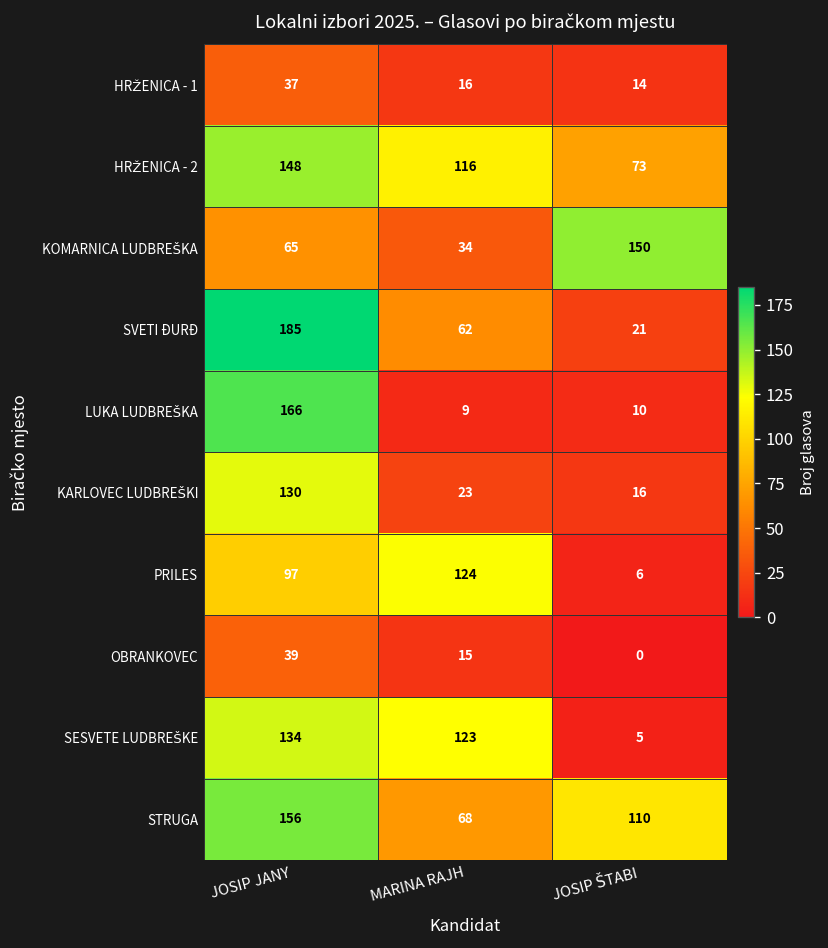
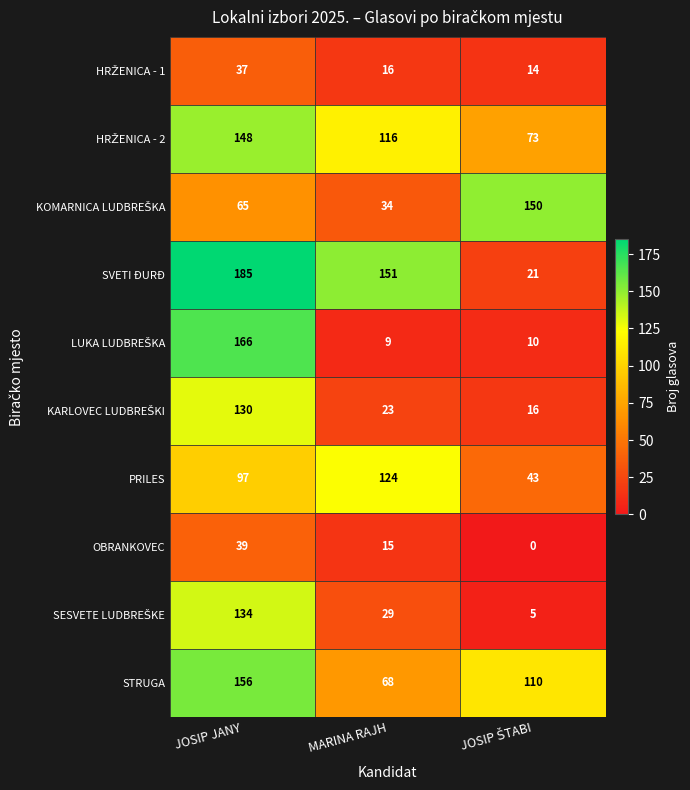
  {
    "HRŽENICA - 1": {
      "JOSIP JANY": 37,
      "MARINA RAJH": 16,
      "JOSIP ŠTABI": 14
    },
    "HRŽENICA - 2": {
      "JOSIP JANY": 148,
      "MARINA RAJH": 116,
      "JOSIP ŠTABI": 73
    },
    "KOMARNICA LUDBREŠKA": {
      "JOSIP JANY": 65,
      "MARINA RAJH": 34,
      "JOSIP ŠTABI": 150
    },
    "SVETI ĐURĐ": {
      "JOSIP JANY": 185,
-     "MARINA RAJH": 62,
+     "MARINA RAJH": 151,
      "JOSIP ŠTABI": 21
    },
    "LUKA LUDBREŠKA": {
      "JOSIP JANY": 166,
      "MARINA RAJH": 9,
      "JOSIP ŠTABI": 10
    },
    "KARLOVEC LUDBREŠKI": {
      "JOSIP JANY": 130,
      "MARINA RAJH": 23,
      "JOSIP ŠTABI": 16
    },
    "PRILES": {
      "JOSIP JANY": 97,
      "MARINA RAJH": 124,
-     "JOSIP ŠTABI": 6
+     "JOSIP ŠTABI": 43
    },
    "OBRANKOVEC": {
      "JOSIP JANY": 39,
      "MARINA RAJH": 15,
      "JOSIP ŠTABI": 0
    },
    "SESVETE LUDBREŠKE": {
      "JOSIP JANY": 134,
-     "MARINA RAJH": 123,
+     "MARINA RAJH": 29,
      "JOSIP ŠTABI": 5
    },
    "STRUGA": {
      "JOSIP JANY": 156,
      "MARINA RAJH": 68,
      "JOSIP ŠTABI": 110
    }
  }
